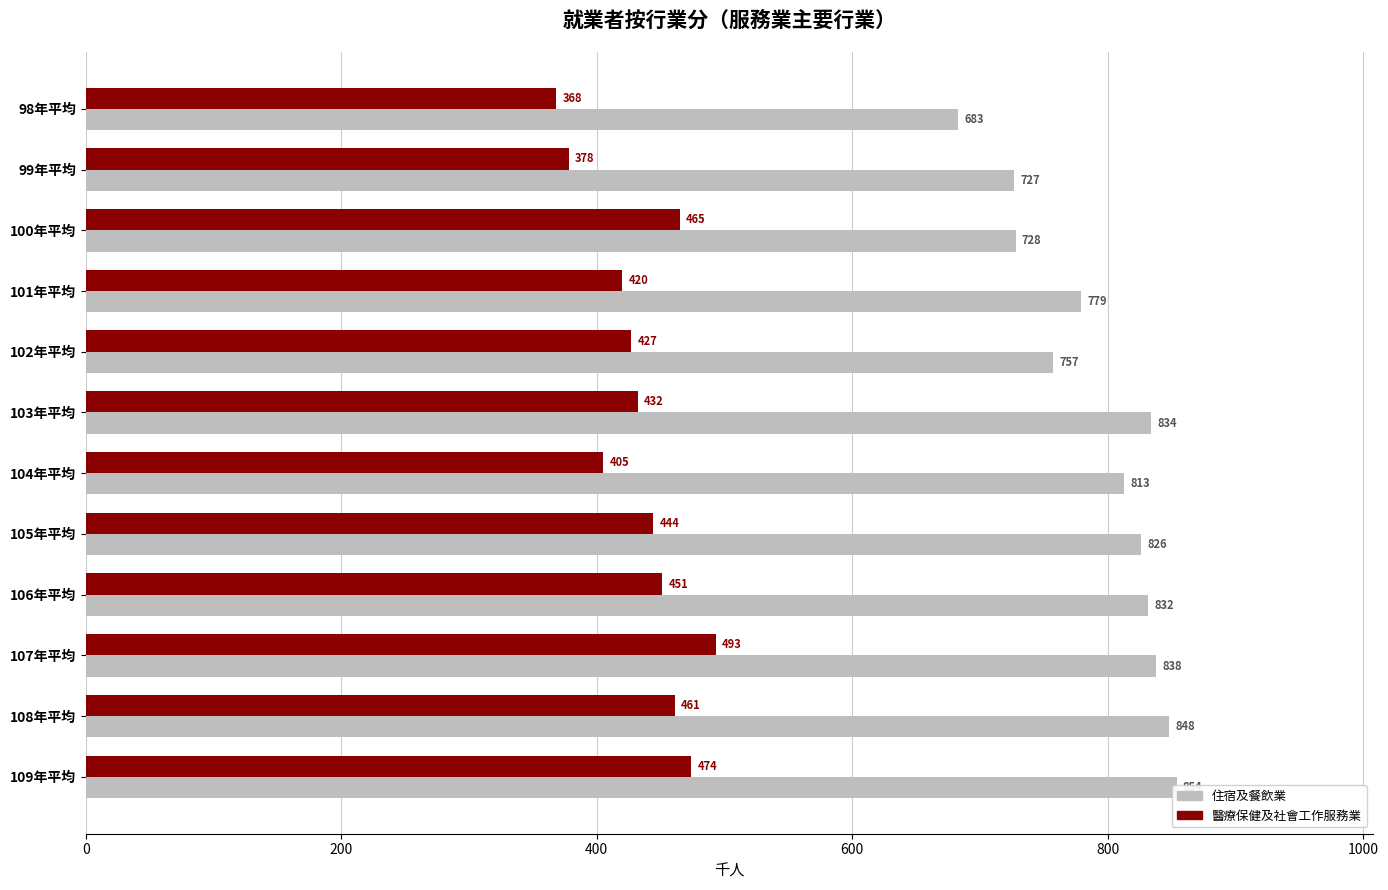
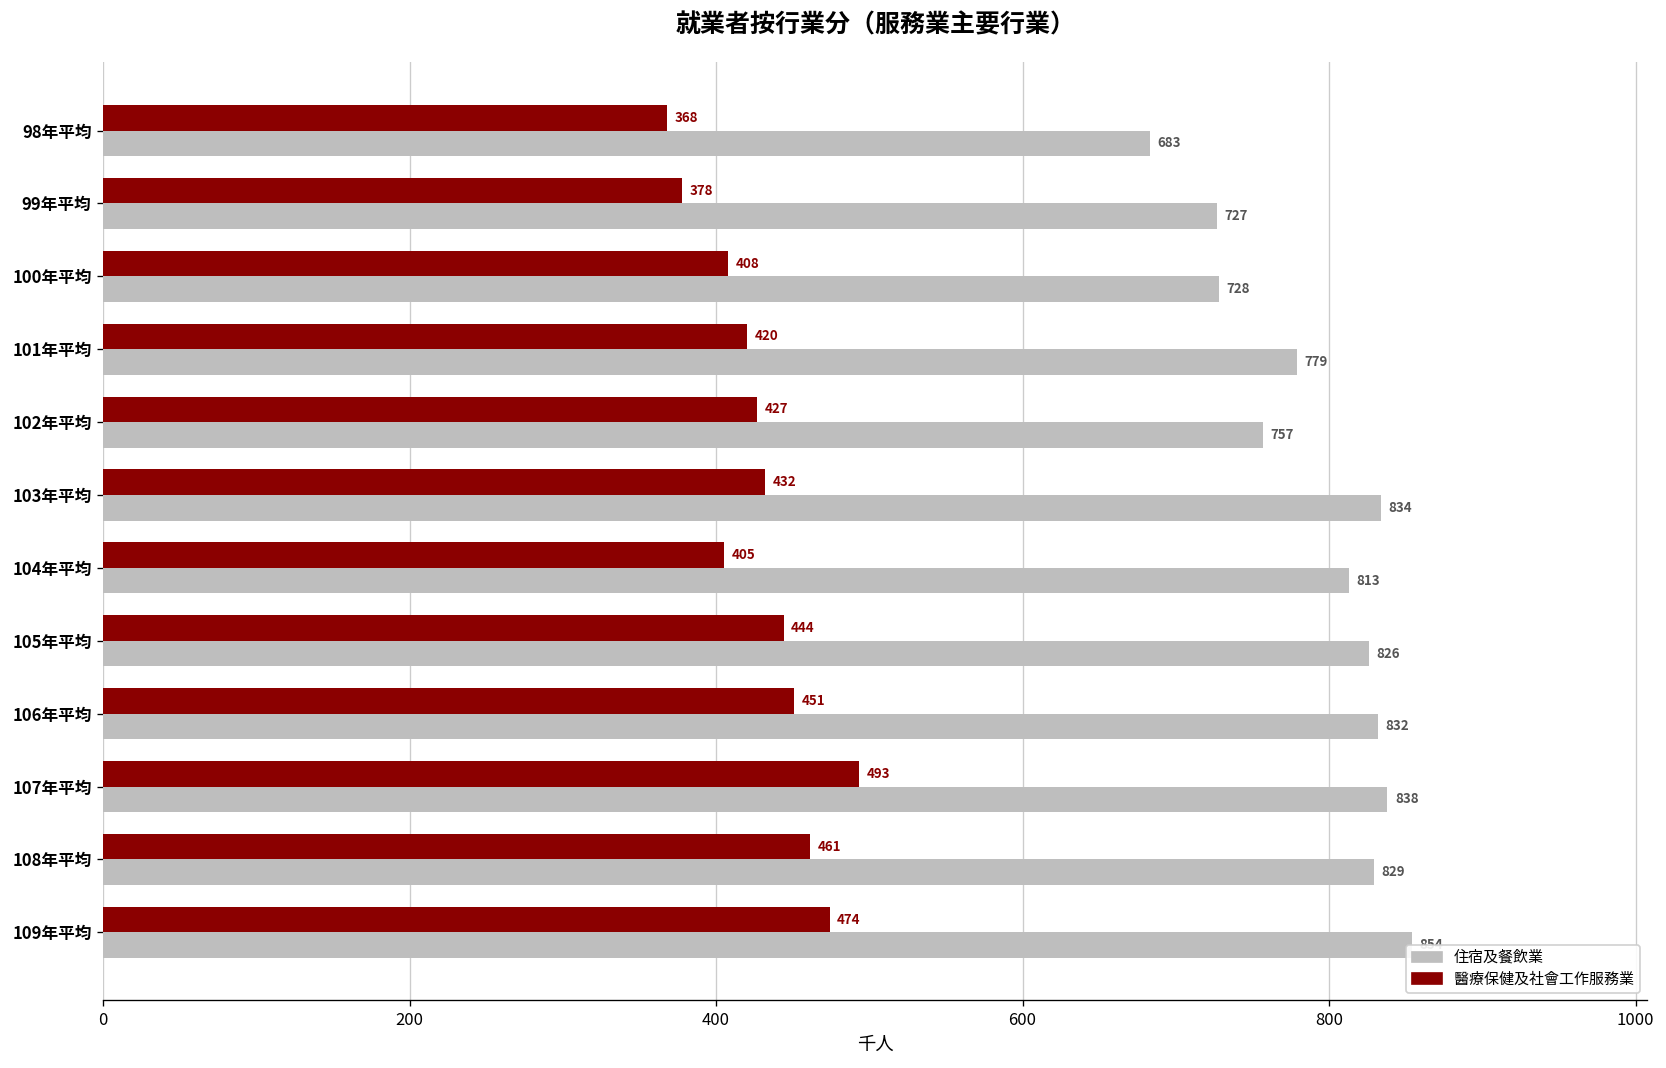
  {
    "住宿及餐飲業": {
      "98年平均": 683,
      "99年平均": 727,
      "100年平均": 728,
      "101年平均": 779,
      "102年平均": 757,
      "103年平均": 834,
      "104年平均": 813,
      "105年平均": 826,
      "106年平均": 832,
      "107年平均": 838,
-     "108年平均": 848
+     "108年平均": 829
    },
    "醫療保健及社會工作服務業": {
      "98年平均": 368,
      "99年平均": 378,
-     "100年平均": 465,
+     "100年平均": 408,
      "101年平均": 420,
      "102年平均": 427,
      "103年平均": 432,
      "104年平均": 405,
      "105年平均": 444,
      "106年平均": 451,
      "107年平均": 493,
      "108年平均": 461,
      "109年平均": 474
    }
  }
